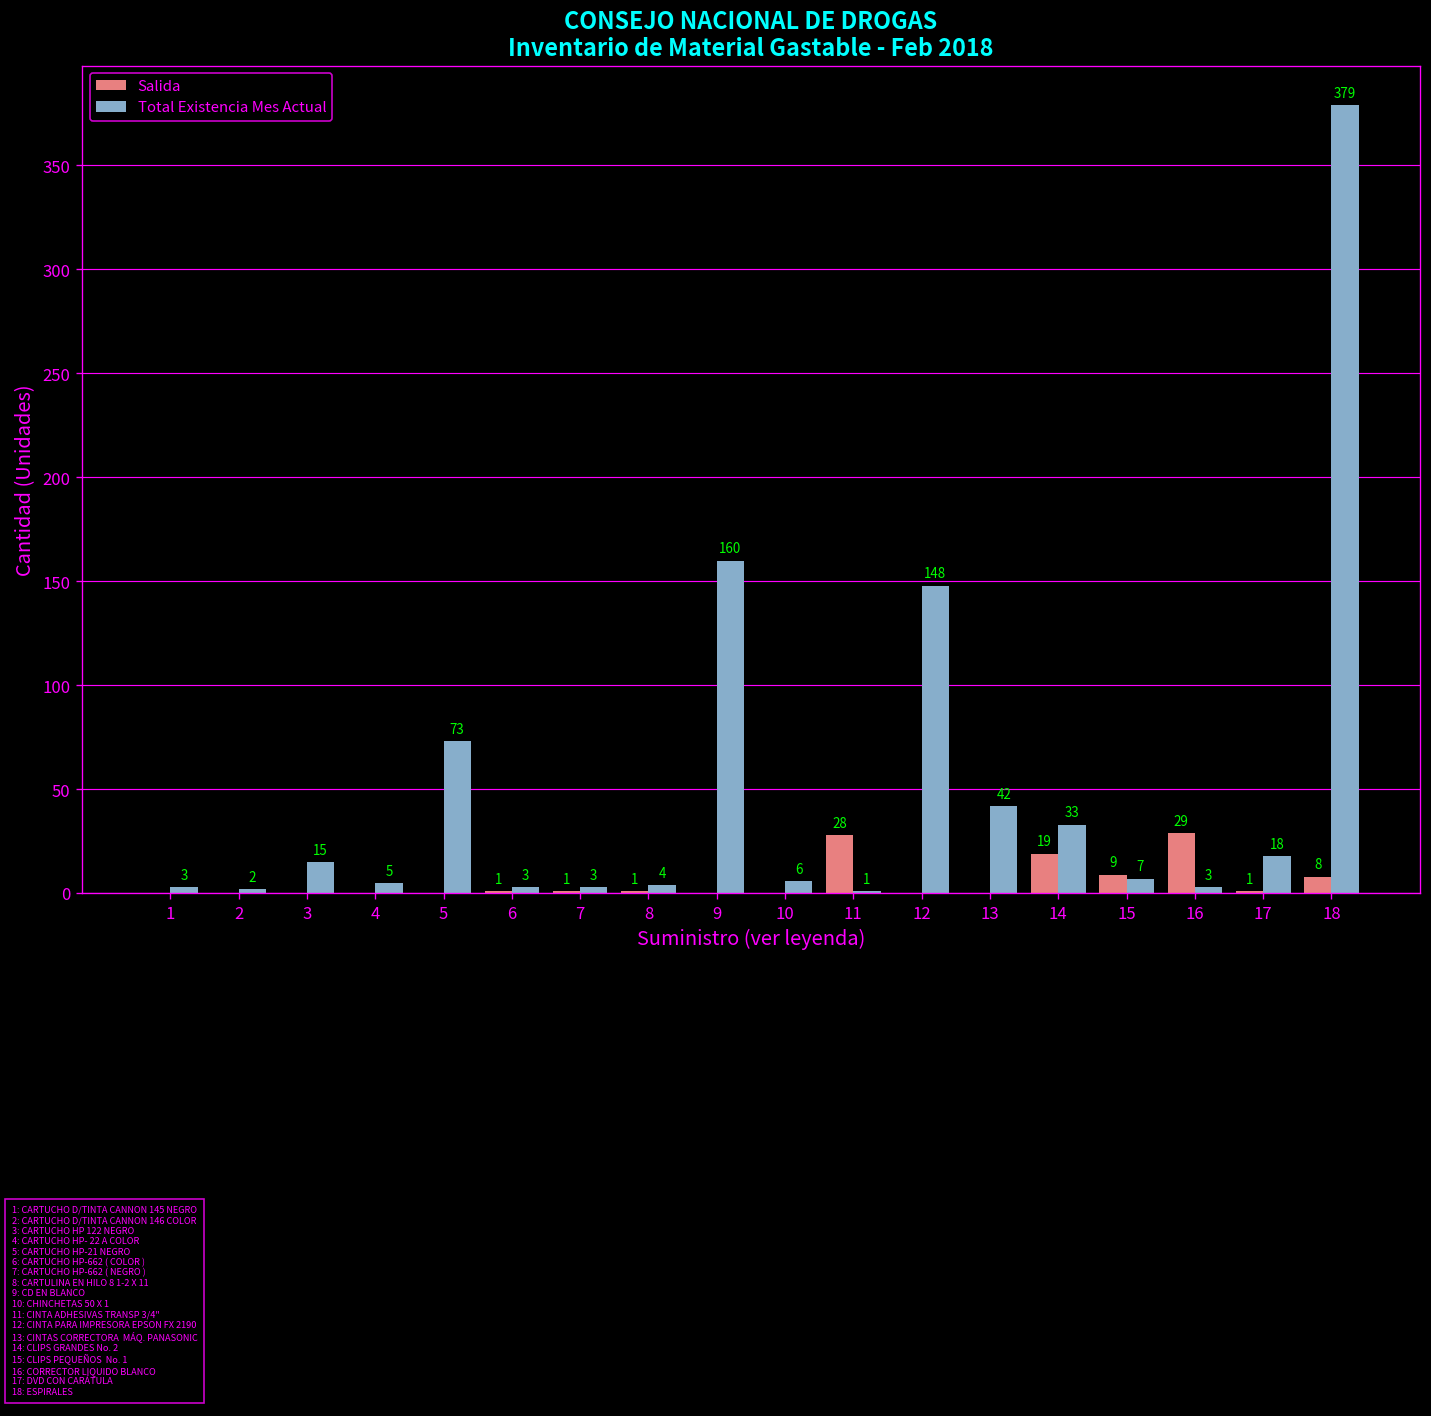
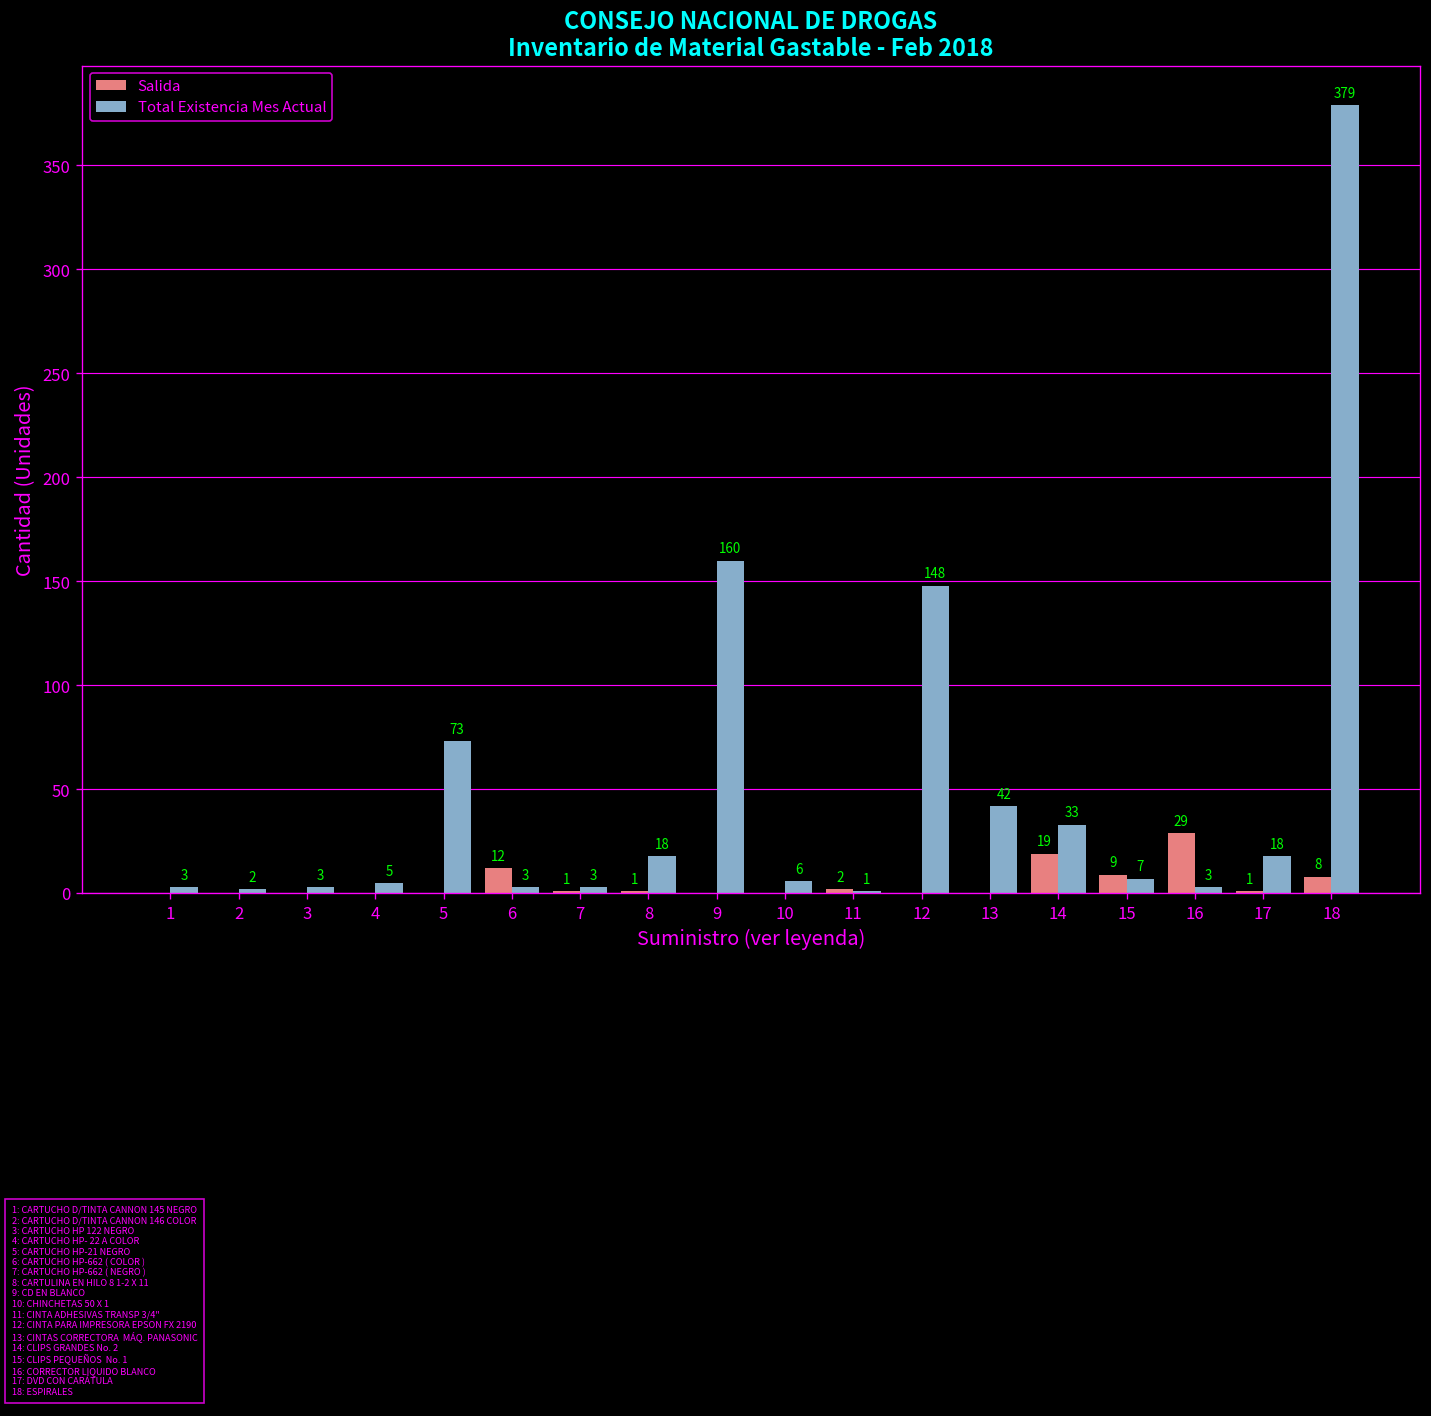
  {
    "Salida": {
-     "6": 1,
+     "6": 12,
      "7": 1,
      "8": 1,
-     "11": 28,
+     "11": 2,
      "14": 19,
      "15": 9,
      "16": 29,
      "17": 1,
      "18": 8
    },
    "Total Existencia Mes Actual": {
      "1": 3,
      "2": 2,
-     "3": 15,
+     "3": 3,
      "4": 5,
      "5": 73,
      "6": 3,
      "7": 3,
-     "8": 4,
+     "8": 18,
      "9": 160,
      "10": 6,
      "11": 1,
      "12": 148,
      "13": 42,
      "14": 33,
      "15": 7,
      "16": 3,
      "17": 18,
      "18": 379
    }
  }
